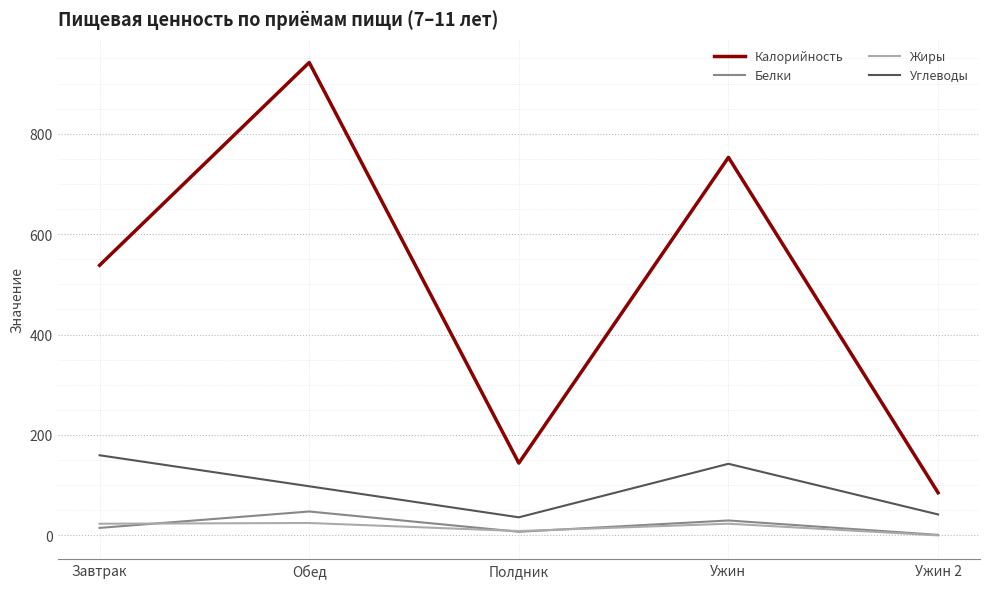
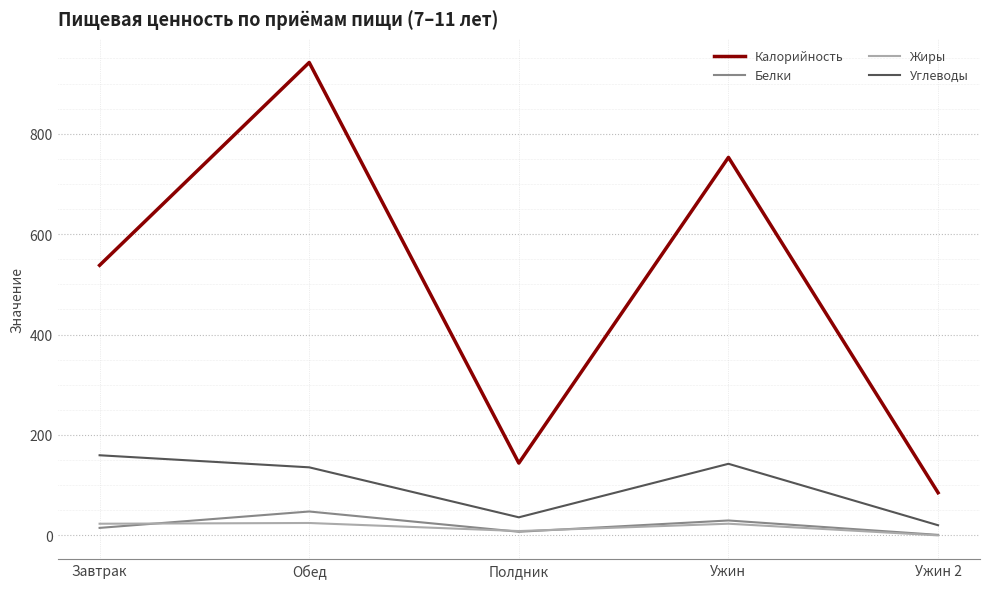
  {
    "Калорийность": {
      "Завтрак": 540,
      "Обед": 940,
      "Полдник": 140,
      "Ужин": 750,
      "Ужин 2": 90
    },
    "Углеводы": {
      "Завтрак": 160,
-     "Обед": 100,
+     "Обед": 140,
      "Полдник": 40,
      "Ужин": 140,
-     "Ужин 2": 40
+     "Ужин 2": 20
    }
  }
